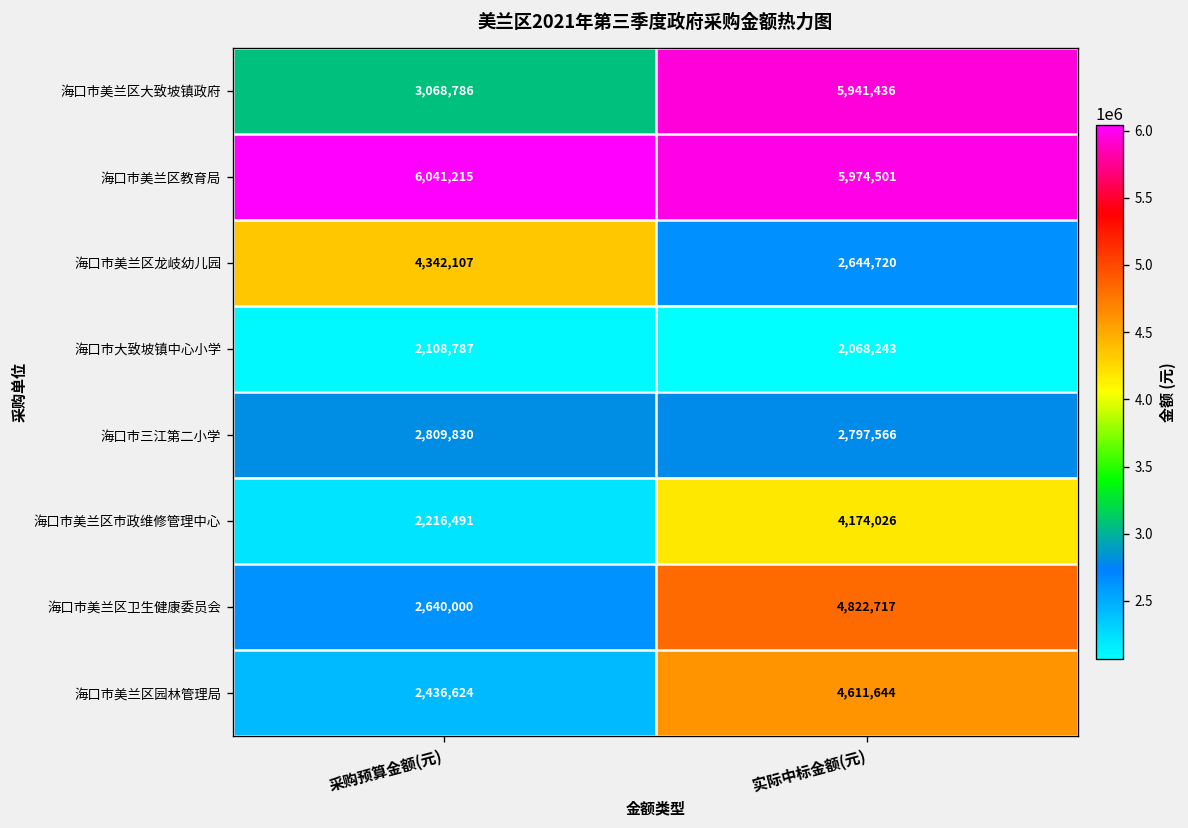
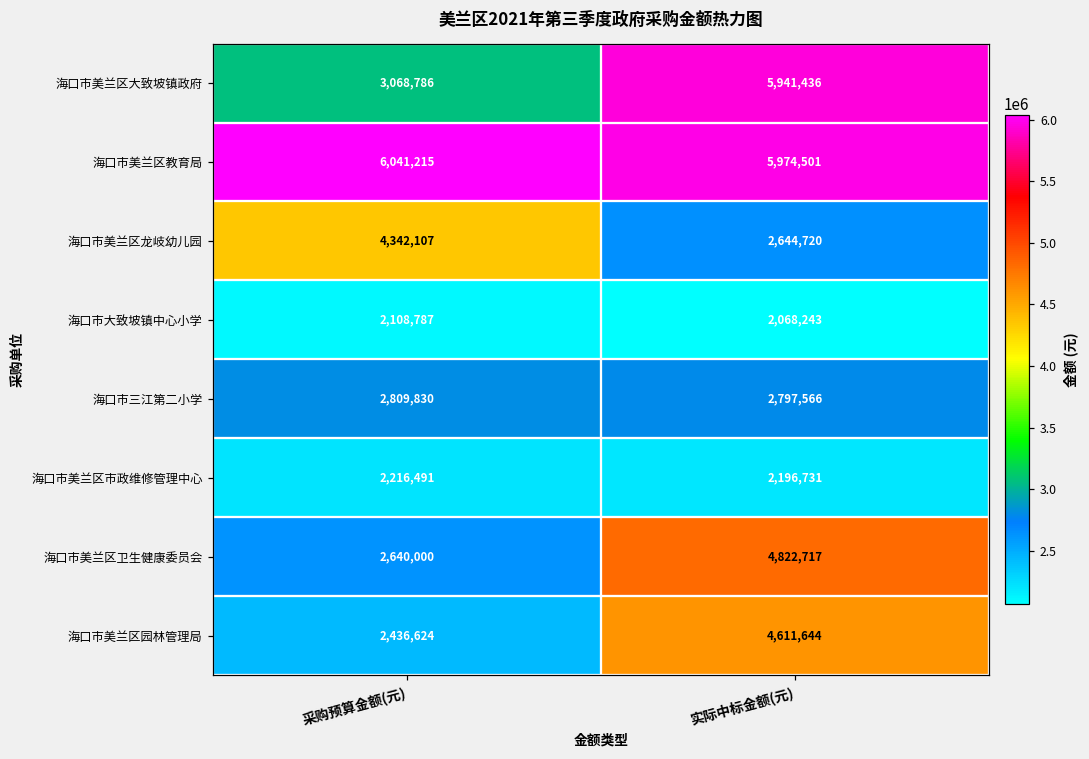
  {
    "海口市美兰区大致坡镇政府": {
      "采购预算金额(元)": "3,068,786",
      "实际中标金额(元)": "5,941,436"
    },
    "海口市美兰区教育局": {
      "采购预算金额(元)": "6,041,215",
      "实际中标金额(元)": "5,974,501"
    },
    "海口市美兰区龙岐幼儿园": {
      "采购预算金额(元)": "4,342,107",
      "实际中标金额(元)": "2,644,720"
    },
    "海口市大致坡镇中心小学": {
      "采购预算金额(元)": "2,108,787",
      "实际中标金额(元)": "2,068,243"
    },
    "海口市三江第二小学": {
      "采购预算金额(元)": "2,809,830",
      "实际中标金额(元)": "2,797,566"
    },
    "海口市美兰区市政维修管理中心": {
      "采购预算金额(元)": "2,216,491",
-     "实际中标金额(元)": "4,174,026"
+     "实际中标金额(元)": "2,196,731"
    },
    "海口市美兰区卫生健康委员会": {
      "采购预算金额(元)": "2,640,000",
      "实际中标金额(元)": "4,822,717"
    },
    "海口市美兰区园林管理局": {
      "采购预算金额(元)": "2,436,624",
      "实际中标金额(元)": "4,611,644"
    }
  }
